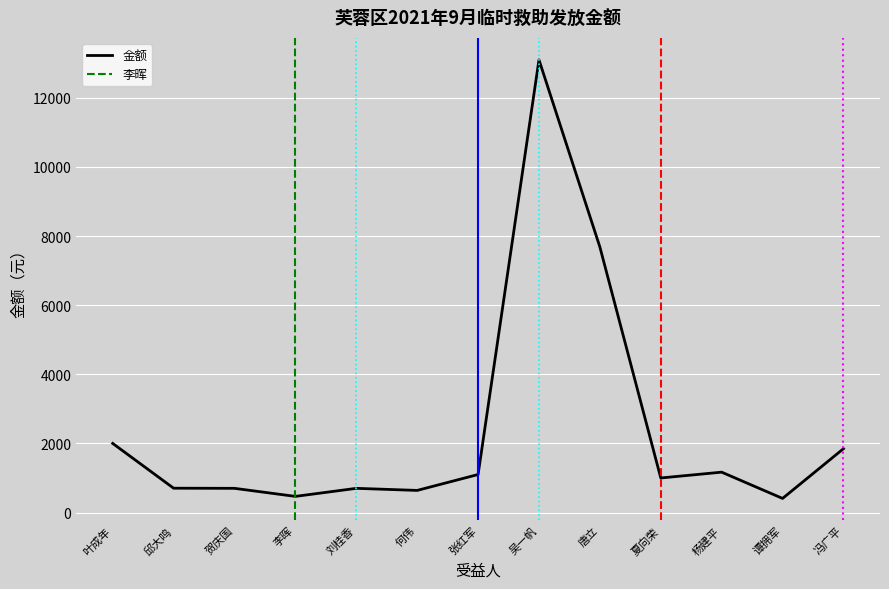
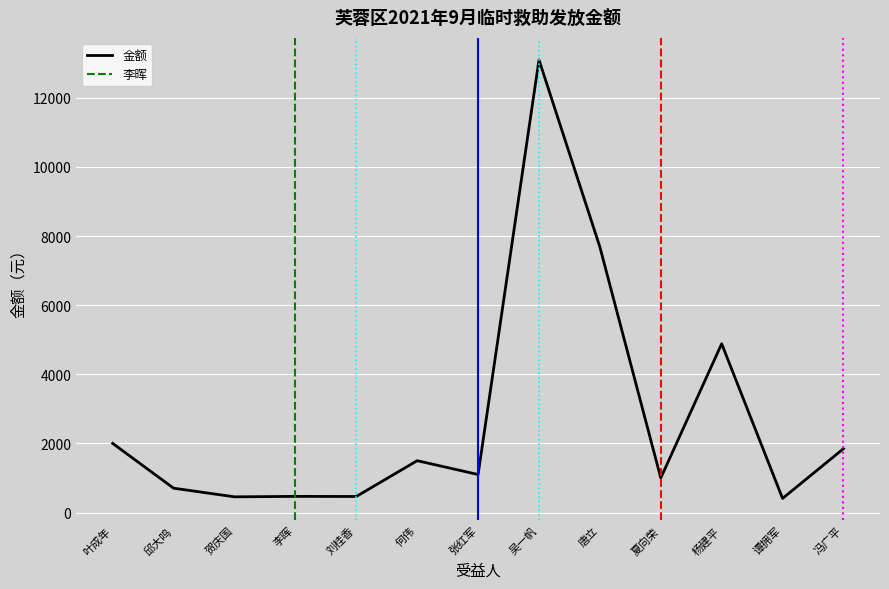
  {
    "叶成年": 2000,
    "邱大鸣": 700,
-   "贺庆国": 700,
+   "贺庆国": 500,
    "李晖": 500,
-   "刘桂香": 700,
-   "何伟": 600,
+   "刘桂香": 500,
+   "何伟": 1500,
    "张红军": 1100,
    "吴一帆": 13100,
    "唐立": 7700,
    "夏向荣": 1000,
-   "杨建平": 1200,
+   "杨建平": 4900,
    "谭拥军": 400,
    "冯广平": 1800
  }
